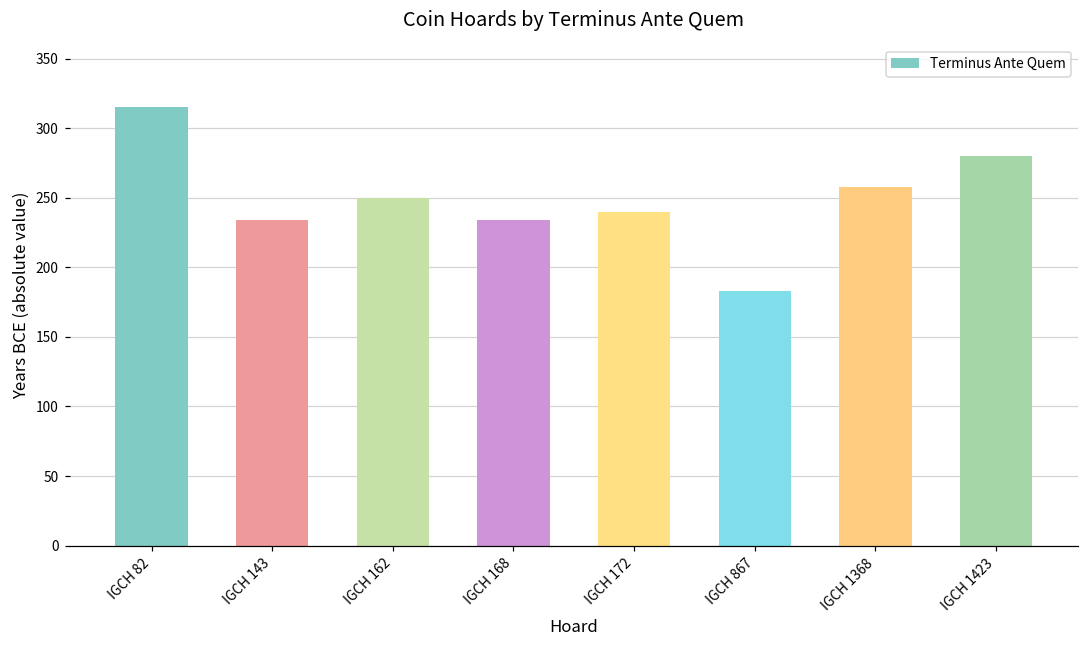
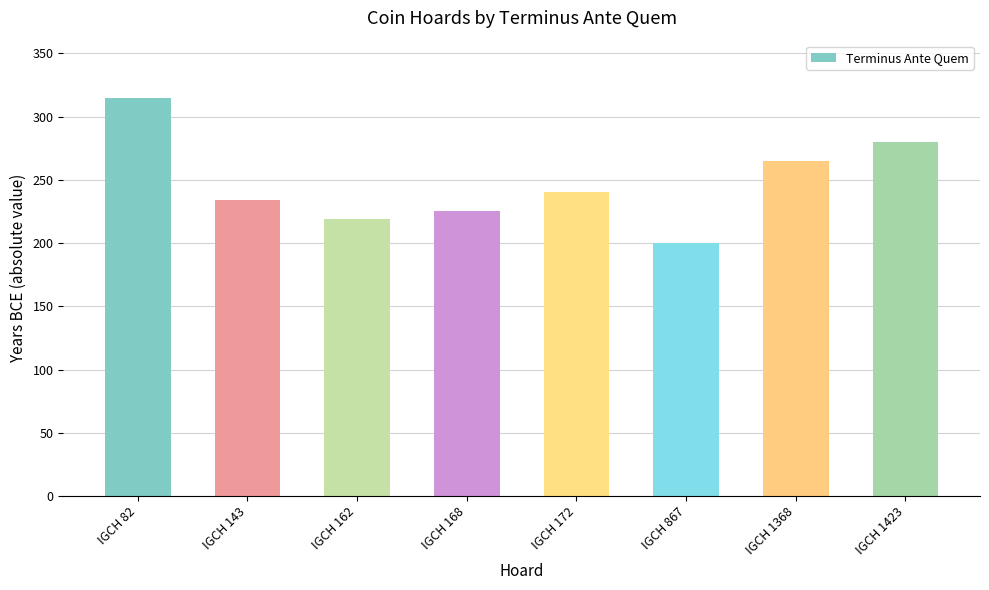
  {
    "IGCH 82": 315,
    "IGCH 143": 234,
-   "IGCH 162": 250,
-   "IGCH 168": 234,
+   "IGCH 162": 219,
+   "IGCH 168": 225,
    "IGCH 172": 240,
-   "IGCH 867": 183,
-   "IGCH 1368": 258,
+   "IGCH 867": 200,
+   "IGCH 1368": 265,
    "IGCH 1423": 280
  }
